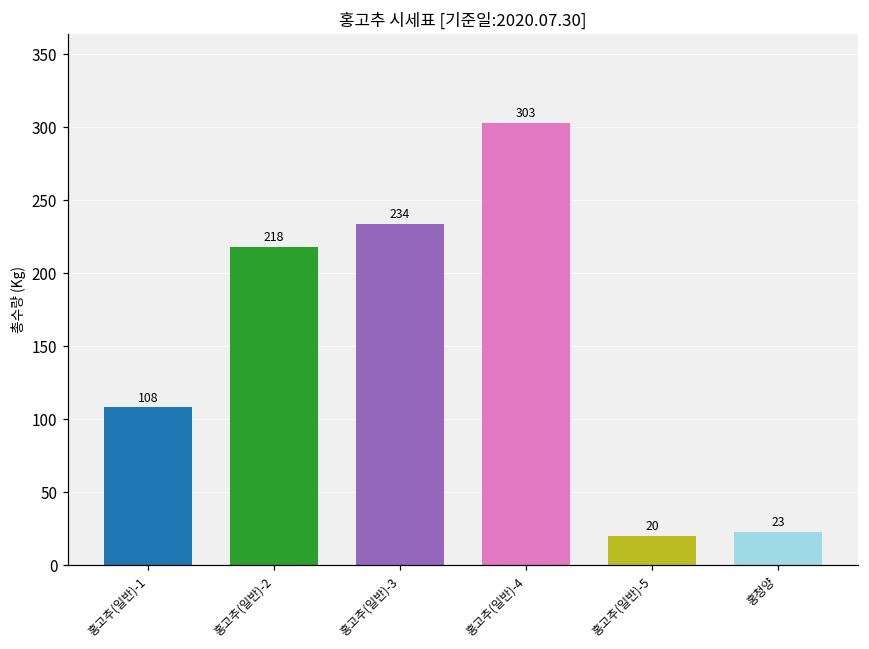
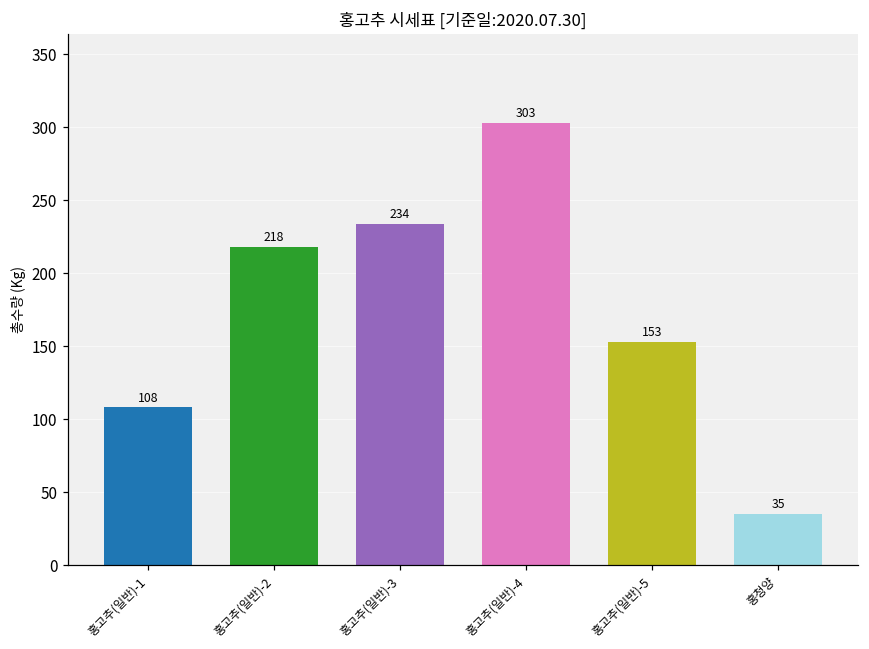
  {
    "홍고추(일반)-1": 108,
    "홍고추(일반)-2": 218,
    "홍고추(일반)-3": 234,
    "홍고추(일반)-4": 303,
-   "홍고추(일반)-5": 20,
-   "홍청양": 23
+   "홍고추(일반)-5": 153,
+   "홍청양": 35
  }
